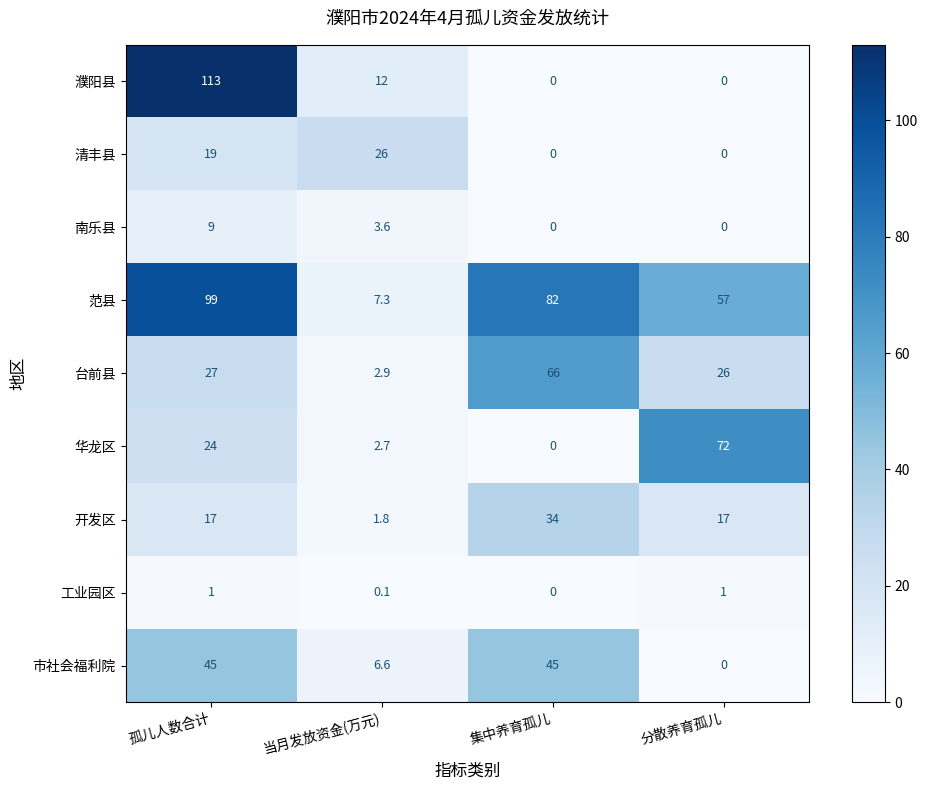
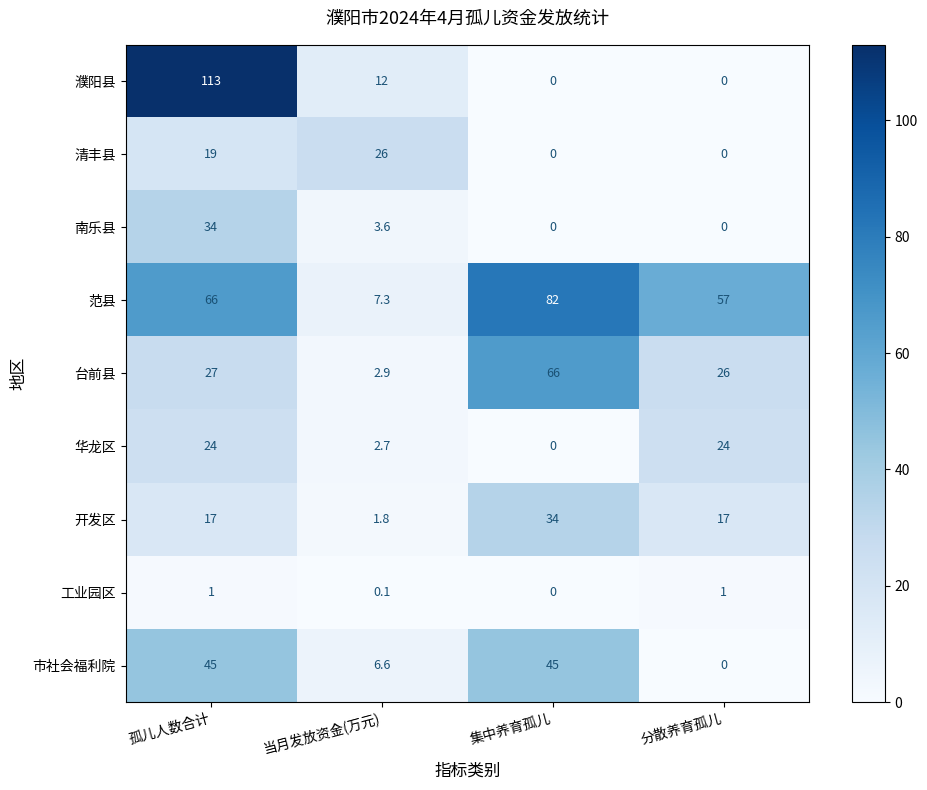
  {
    "濮阳县": {
      "孤儿人数合计": 113,
      "当月发放资金(万元)": 12,
      "集中养育孤儿": 0,
      "分散养育孤儿": 0
    },
    "清丰县": {
      "孤儿人数合计": 19,
      "当月发放资金(万元)": 26,
      "集中养育孤儿": 0,
      "分散养育孤儿": 0
    },
    "南乐县": {
-     "孤儿人数合计": 9,
+     "孤儿人数合计": 34,
      "当月发放资金(万元)": 3.6,
      "集中养育孤儿": 0,
      "分散养育孤儿": 0
    },
    "范县": {
-     "孤儿人数合计": 99,
+     "孤儿人数合计": 66,
      "当月发放资金(万元)": 7.3,
      "集中养育孤儿": 82,
      "分散养育孤儿": 57
    },
    "台前县": {
      "孤儿人数合计": 27,
      "当月发放资金(万元)": 2.9,
      "集中养育孤儿": 66,
      "分散养育孤儿": 26
    },
    "华龙区": {
      "孤儿人数合计": 24,
      "当月发放资金(万元)": 2.7,
      "集中养育孤儿": 0,
-     "分散养育孤儿": 72
+     "分散养育孤儿": 24
    },
    "开发区": {
      "孤儿人数合计": 17,
      "当月发放资金(万元)": 1.8,
      "集中养育孤儿": 34,
      "分散养育孤儿": 17
    },
    "工业园区": {
      "孤儿人数合计": 1,
      "当月发放资金(万元)": 0.1,
      "集中养育孤儿": 0,
      "分散养育孤儿": 1
    },
    "市社会福利院": {
      "孤儿人数合计": 45,
      "当月发放资金(万元)": 6.6,
      "集中养育孤儿": 45,
      "分散养育孤儿": 0
    }
  }
